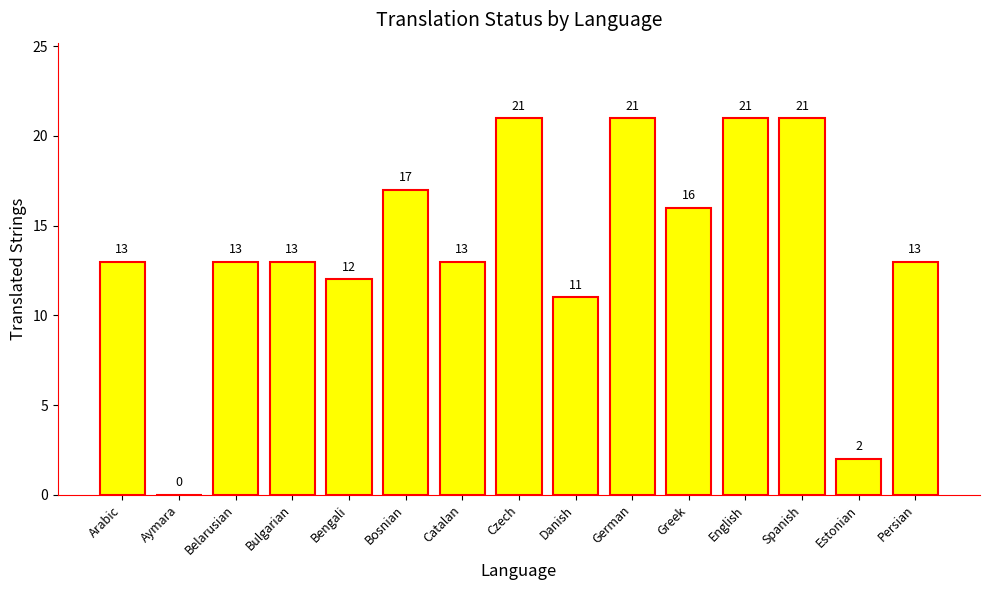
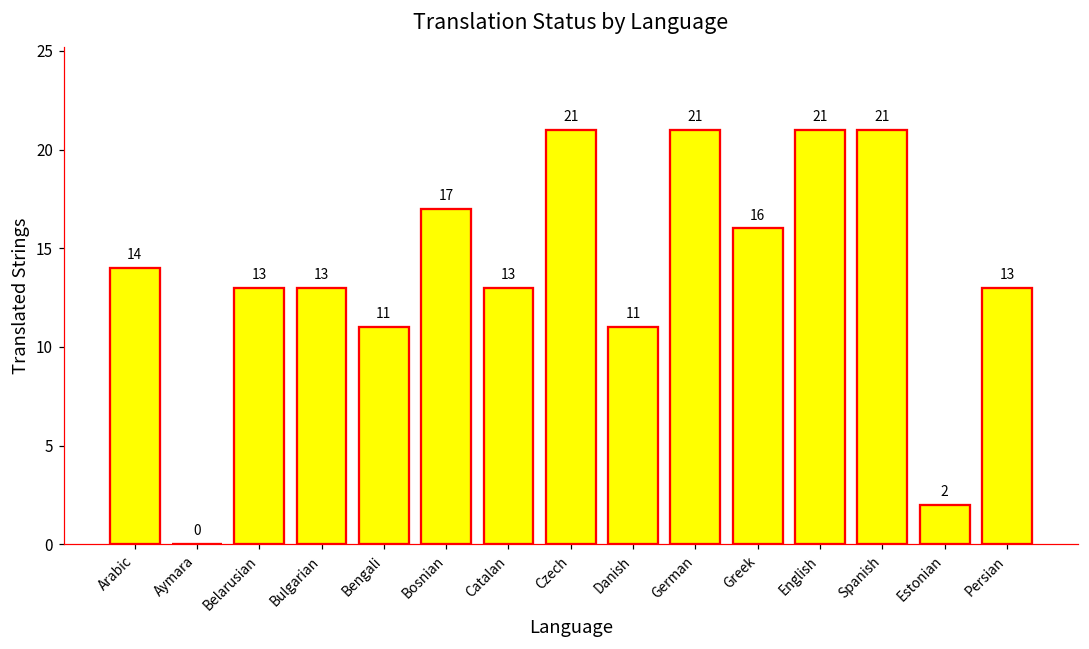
  {
-   "Arabic": 13,
+   "Arabic": 14,
    "Aymara": 0,
    "Belarusian": 13,
    "Bulgarian": 13,
-   "Bengali": 12,
+   "Bengali": 11,
    "Bosnian": 17,
    "Catalan": 13,
    "Czech": 21,
    "Danish": 11,
    "German": 21,
    "Greek": 16,
    "English": 21,
    "Spanish": 21,
    "Estonian": 2,
    "Persian": 13
  }
